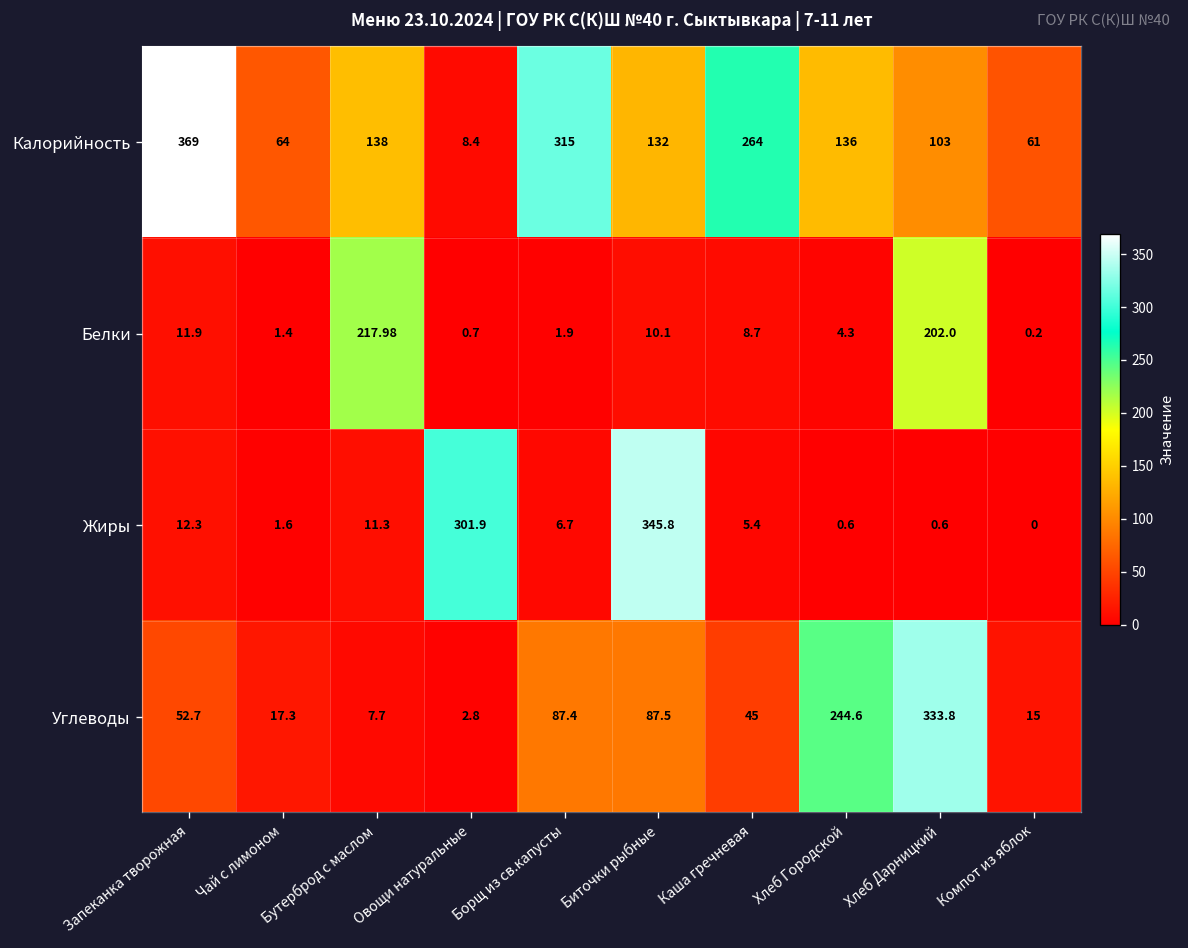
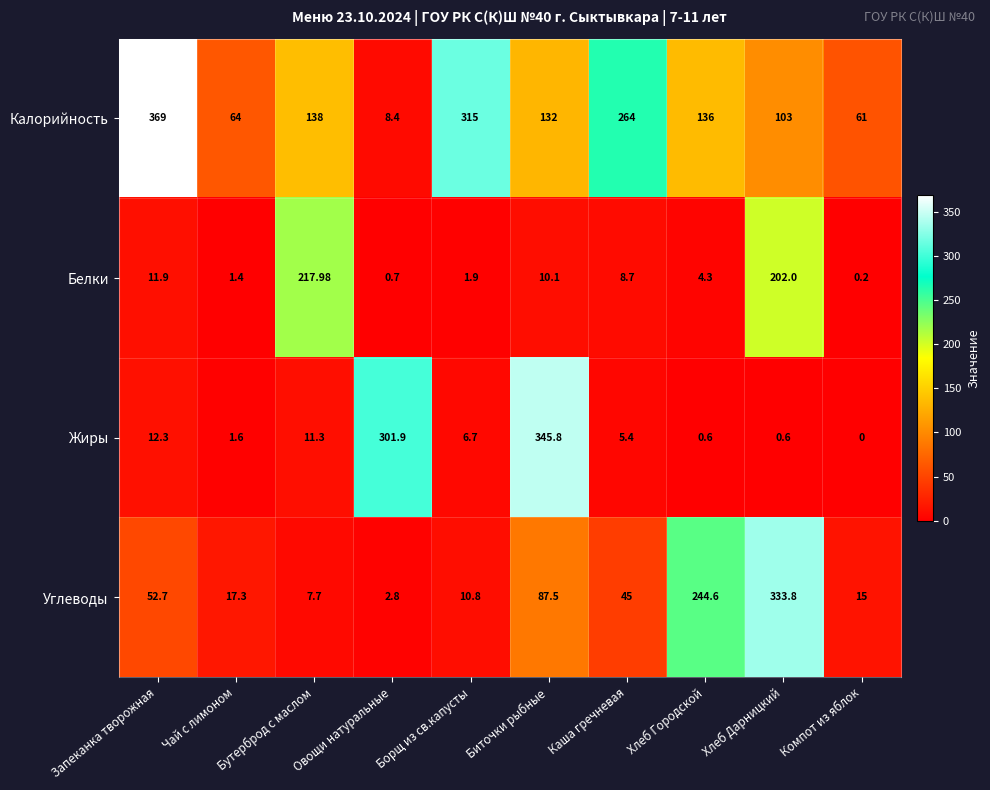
  {
    "Калорийность": {
      "Запеканка творожная": 369,
      "Чай с лимоном": 64,
      "Бутерброд с маслом": 138,
      "Овощи натуральные": 8.4,
      "Борщ из св.капусты": 315,
      "Биточки рыбные": 132,
      "Каша гречневая": 264,
      "Хлеб Городской": 136,
      "Хлеб Дарницкий": 103,
      "Компот из яблок": 61
    },
    "Белки": {
      "Запеканка творожная": 11.9,
      "Чай с лимоном": 1.4,
      "Бутерброд с маслом": 217.98,
      "Овощи натуральные": 0.7,
      "Борщ из св.капусты": 1.9,
      "Биточки рыбные": 10.1,
      "Каша гречневая": 8.7,
      "Хлеб Городской": 4.3,
      "Хлеб Дарницкий": 202.0,
      "Компот из яблок": 0.2
    },
    "Жиры": {
      "Запеканка творожная": 12.3,
      "Чай с лимоном": 1.6,
      "Бутерброд с маслом": 11.3,
      "Овощи натуральные": 301.9,
      "Борщ из св.капусты": 6.7,
      "Биточки рыбные": 345.8,
      "Каша гречневая": 5.4,
      "Хлеб Городской": 0.6,
      "Хлеб Дарницкий": 0.6,
      "Компот из яблок": 0
    },
    "Углеводы": {
      "Запеканка творожная": 52.7,
      "Чай с лимоном": 17.3,
      "Бутерброд с маслом": 7.7,
      "Овощи натуральные": 2.8,
-     "Борщ из св.капусты": 87.4,
+     "Борщ из св.капусты": 10.8,
      "Биточки рыбные": 87.5,
      "Каша гречневая": 45,
      "Хлеб Городской": 244.6,
      "Хлеб Дарницкий": 333.8,
      "Компот из яблок": 15
    }
  }
